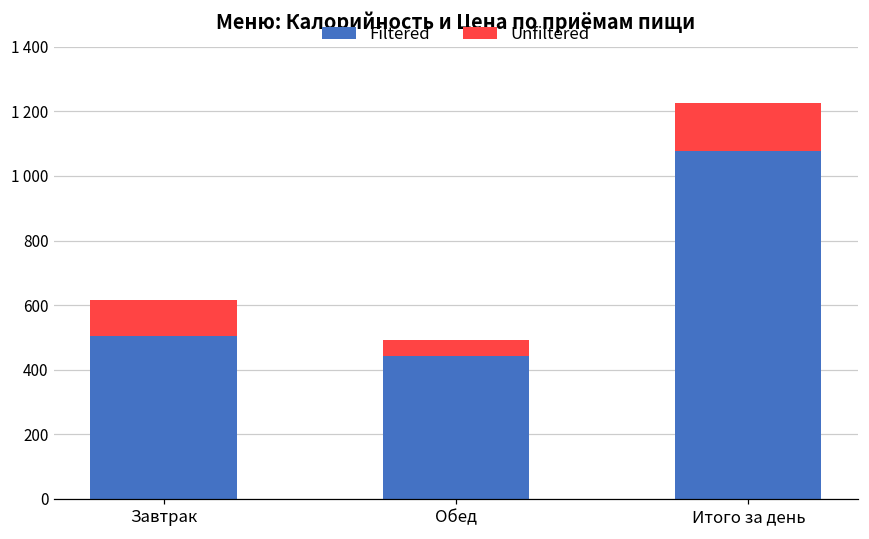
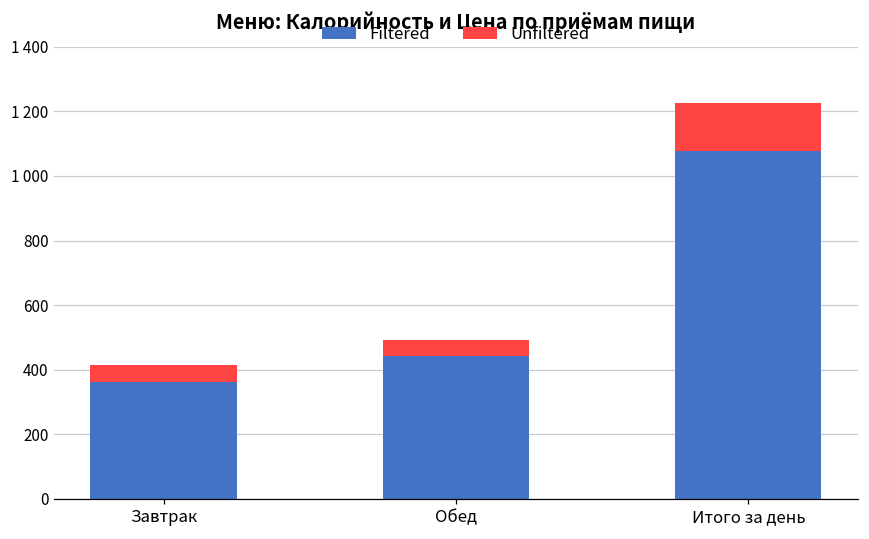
  {
    "Filtered": {
-     "Завтрак": 500,
+     "Завтрак": 360,
      "Обед": 440,
      "Итого за день": 1080
    },
    "Unfiltered": {
-     "Завтрак": 110,
+     "Завтрак": 50,
      "Обед": 50,
      "Итого за день": 150
    }
  }
